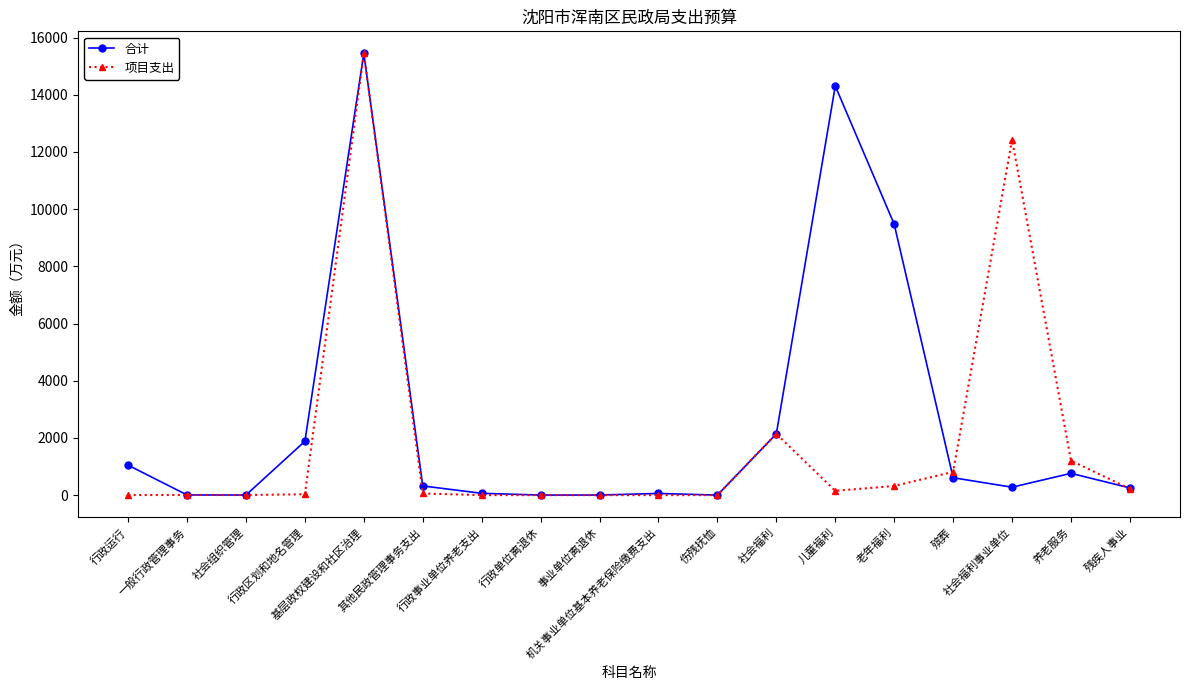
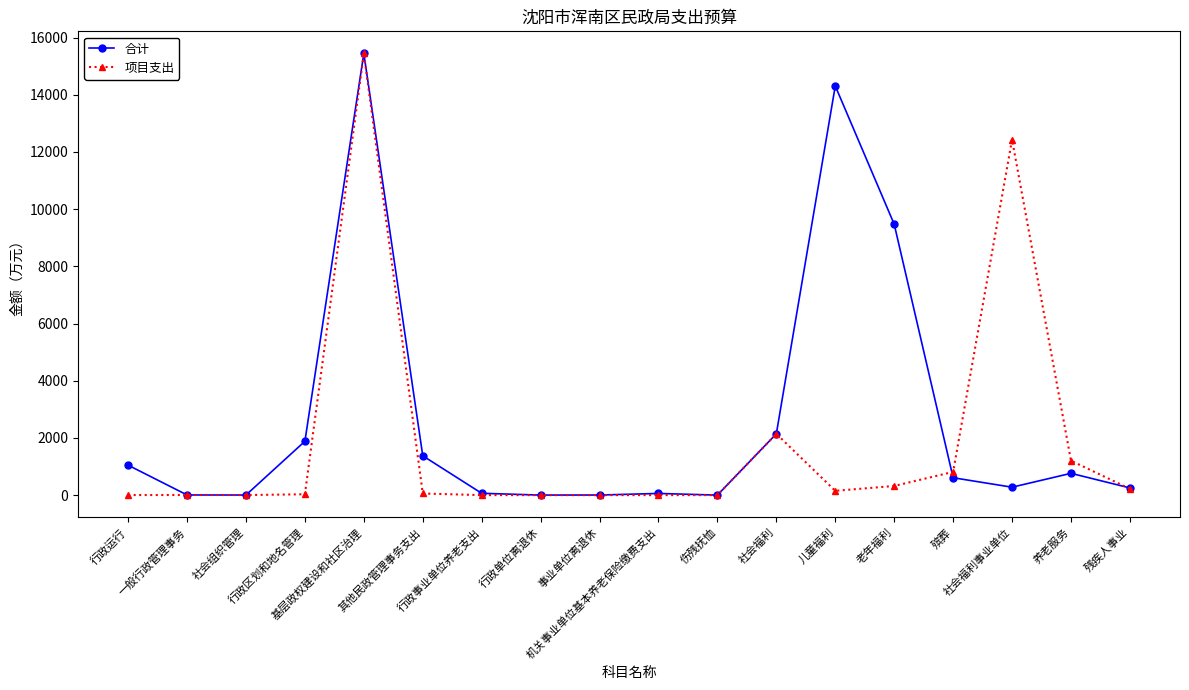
  {
    "合计": {
      "行政运行": 1000,
      "行政区划和地名管理": 1900,
-     "其他民政管理事务支出": 300,
+     "其他民政管理事务支出": 1400,
      "儿童福利": 14300,
      "老年福利": 9500,
      "殡葬": 600,
      "社会福利事业单位": 300,
      "养老服务": 800
    },
    "项目支出": {
      "行政运行": 0,
      "行政区划和地名管理": 0,
      "其他民政管理事务支出": 100,
      "儿童福利": 200,
      "老年福利": 300,
      "殡葬": 800,
      "社会福利事业单位": 12400,
      "养老服务": 1200
    }
  }
